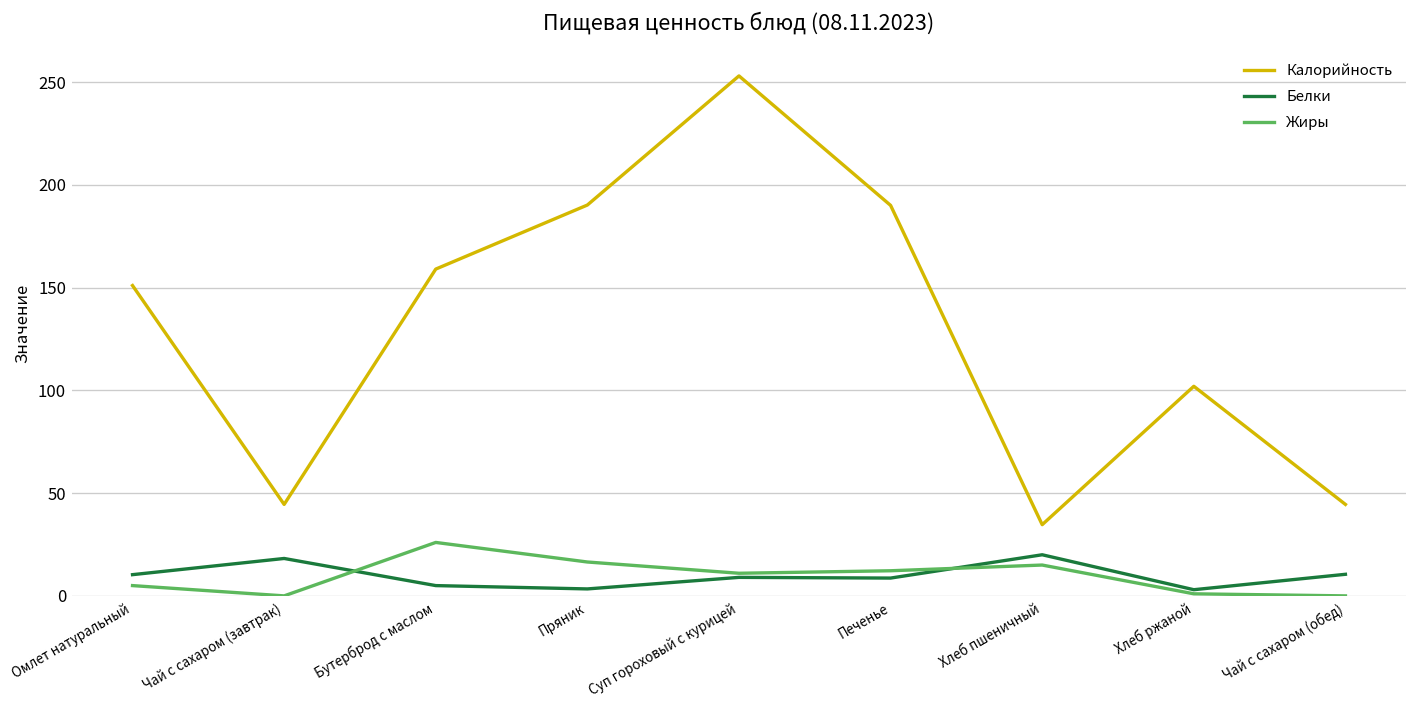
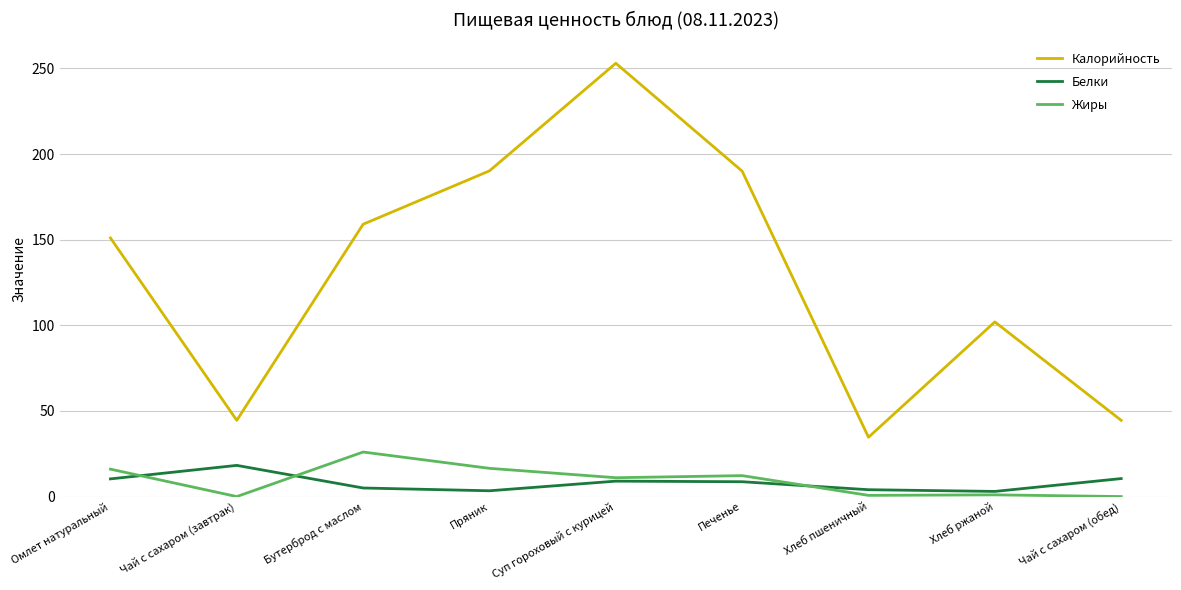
  {
    "Калорийность": {
      "Омлет натуральный": 151,
      "Чай с сахаром (завтрак)": 45,
      "Бутерброд с маслом": 159,
      "Пряник": 190,
      "Суп гороховый с курицей": 253,
      "Печенье": 190,
      "Хлеб пшеничный": 35,
      "Хлеб ржаной": 102,
      "Чай с сахаром (обед)": 45
    },
    "Белки": {
      "Омлет натуральный": 10,
      "Чай с сахаром (завтрак)": 18,
      "Бутерброд с маслом": 5,
      "Пряник": 3,
      "Суп гороховый с курицей": 9,
      "Печенье": 9,
-     "Хлеб пшеничный": 20,
+     "Хлеб пшеничный": 4,
      "Хлеб ржаной": 3,
      "Чай с сахаром (обед)": 11
    },
    "Жиры": {
-     "Омлет натуральный": 5,
+     "Омлет натуральный": 16,
      "Чай с сахаром (завтрак)": 0,
      "Бутерброд с маслом": 26,
      "Пряник": 16,
      "Суп гороховый с курицей": 11,
      "Печенье": 12,
-     "Хлеб пшеничный": 15,
+     "Хлеб пшеничный": 1,
      "Хлеб ржаной": 1,
      "Чай с сахаром (обед)": 0
    }
  }
